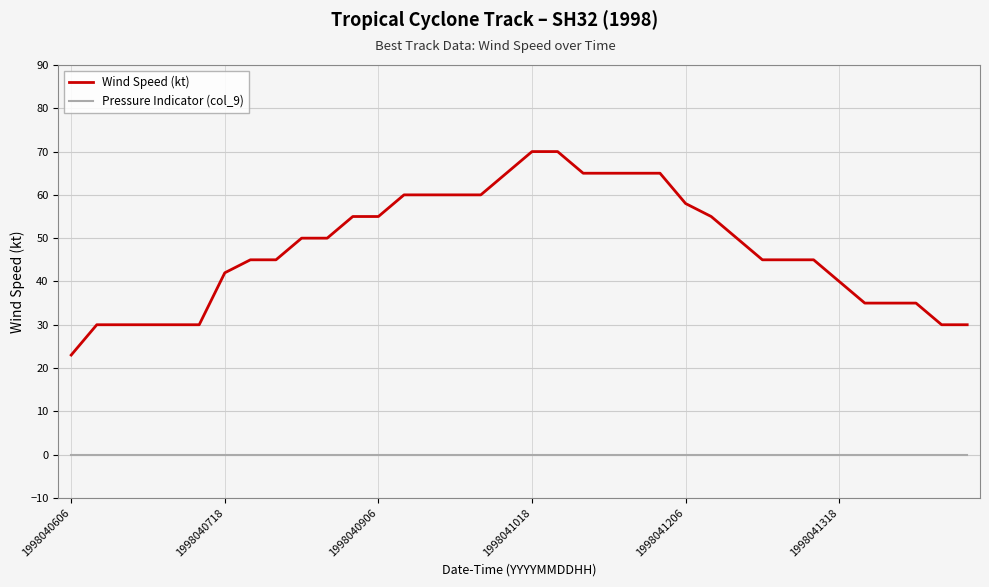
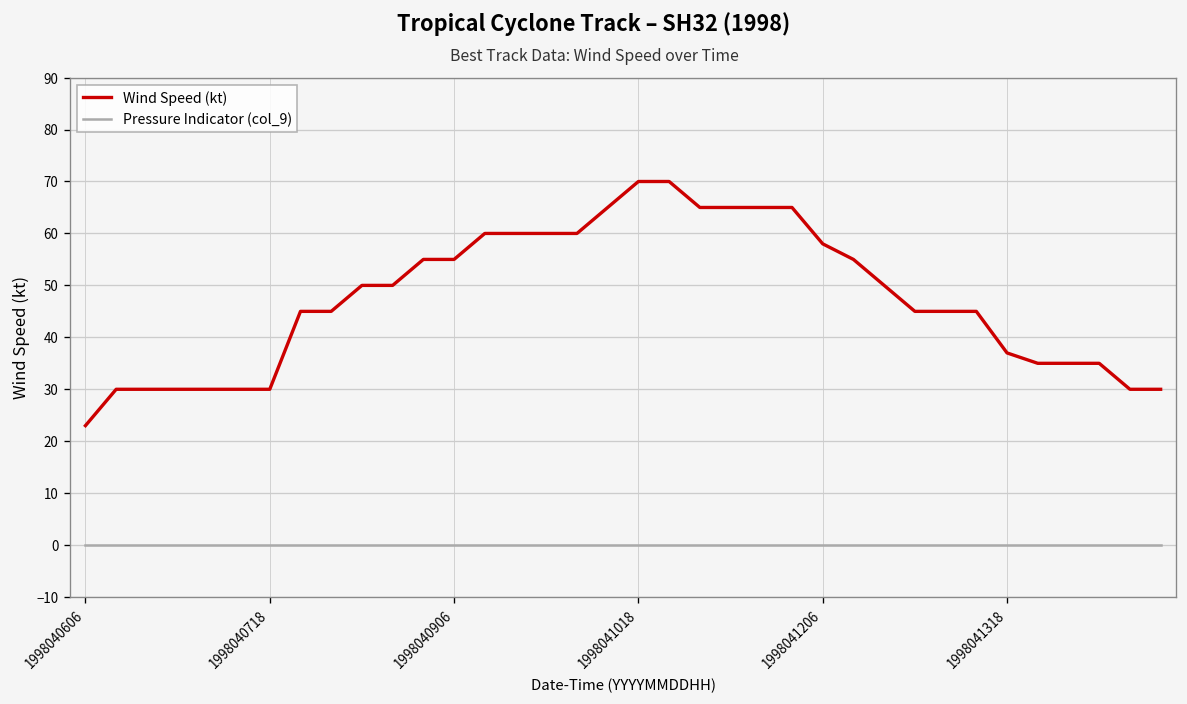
  {
    "Wind Speed (kt)": {
      "1998040606": 23,
-     "1998040718": 42,
+     "1998040718": 30,
      "1998040906": 55,
      "1998041018": 70,
      "1998041206": 58,
-     "1998041318": 40
+     "1998041318": 37
    },
    "Pressure Indicator (col_9)": {
      "1998040606": 0,
      "1998040718": 0,
      "1998040906": 0,
      "1998041018": 0,
      "1998041206": 0,
      "1998041318": 0
    }
  }
